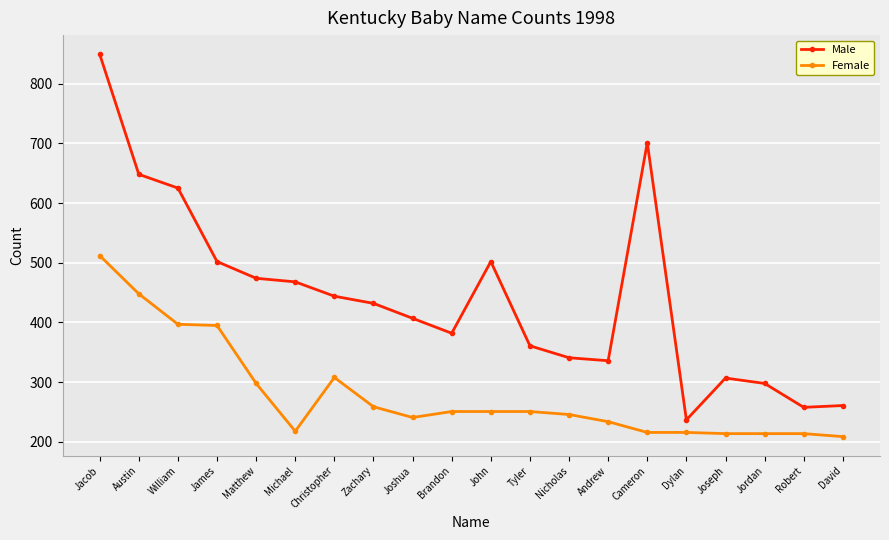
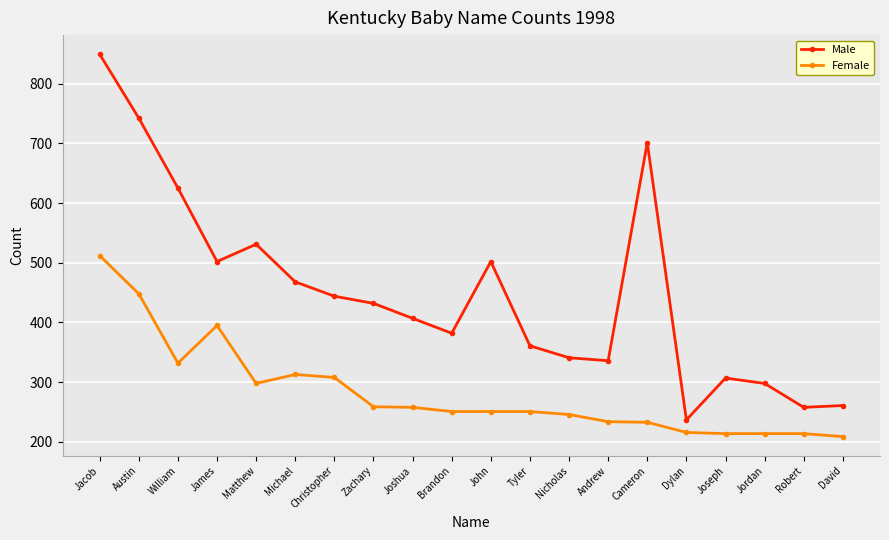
  {
    "Male": {
      "Jacob": 850,
-     "Austin": 650,
+     "Austin": 740,
      "William": 630,
      "James": 500,
-     "Matthew": 470,
+     "Matthew": 530,
      "Michael": 470,
      "Christopher": 440,
      "Zachary": 430,
      "Joshua": 410,
      "Brandon": 380,
      "John": 500,
      "Tyler": 360,
      "Nicholas": 340,
      "Andrew": 340,
      "Cameron": 700,
      "Dylan": 240,
      "Joseph": 310,
      "Jordan": 300,
      "Robert": 260,
      "David": 260
    },
    "Female": {
      "Jacob": 510,
      "Austin": 450,
-     "William": 400,
+     "William": 330,
      "James": 400,
      "Matthew": 300,
-     "Michael": 220,
+     "Michael": 310,
      "Christopher": 310,
      "Zachary": 260,
-     "Joshua": 240,
+     "Joshua": 260,
      "Brandon": 250,
      "John": 250,
      "Tyler": 250,
      "Nicholas": 250,
      "Andrew": 230,
-     "Cameron": 220,
+     "Cameron": 230,
      "Dylan": 220,
      "Joseph": 210,
      "Jordan": 210,
      "Robert": 210,
      "David": 210
    }
  }
